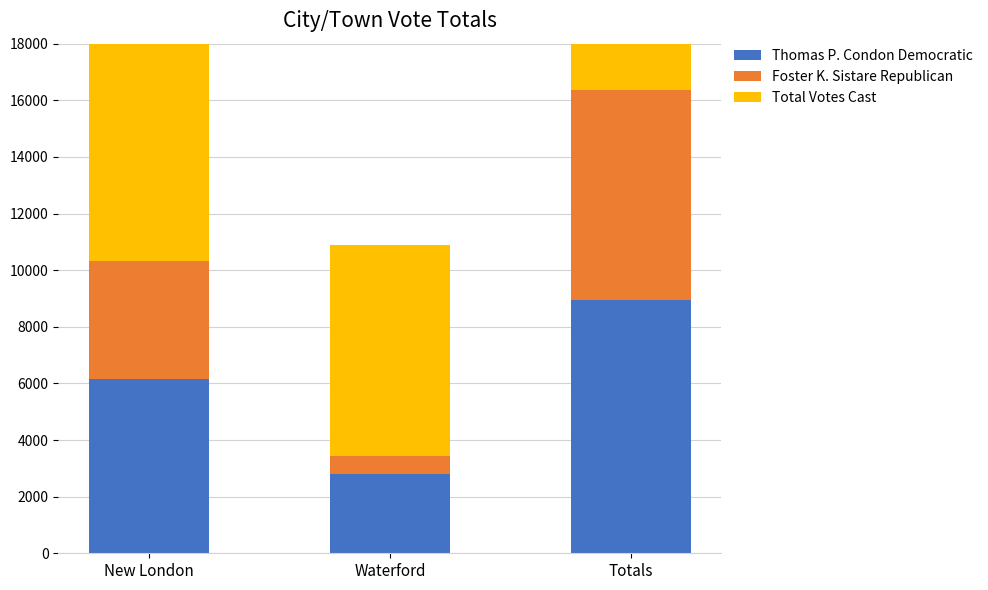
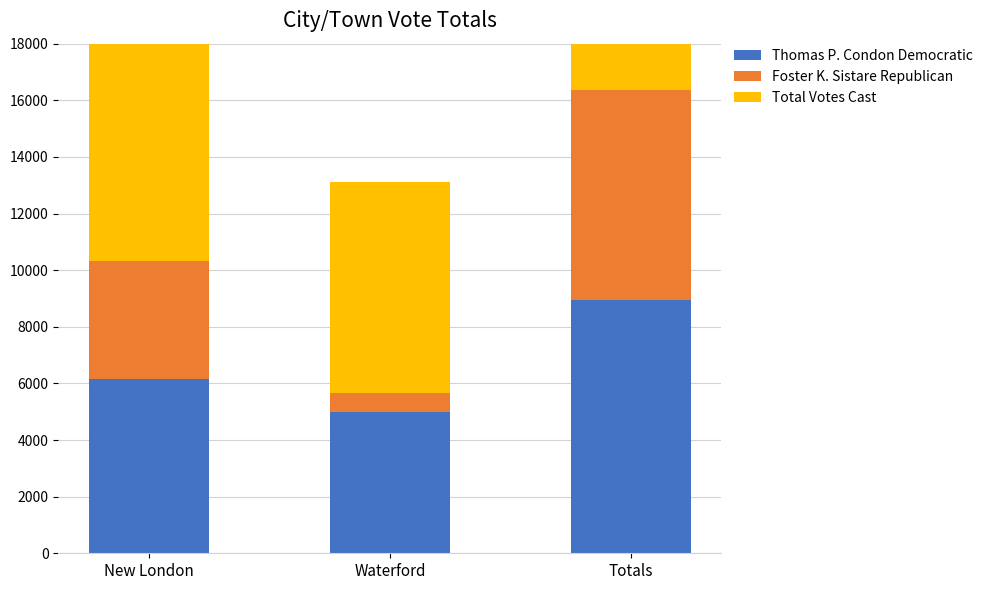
  {
    "Thomas P. Condon Democratic": {
      "New London": 6200,
-     "Waterford": 2800,
+     "Waterford": 5000,
      "Totals": 8900
    },
    "Foster K. Sistare Republican": {
      "New London": 4200,
      "Waterford": 700,
      "Totals": 7400
    },
    "Total Votes Cast": {
      "Waterford": 7500
    }
  }
